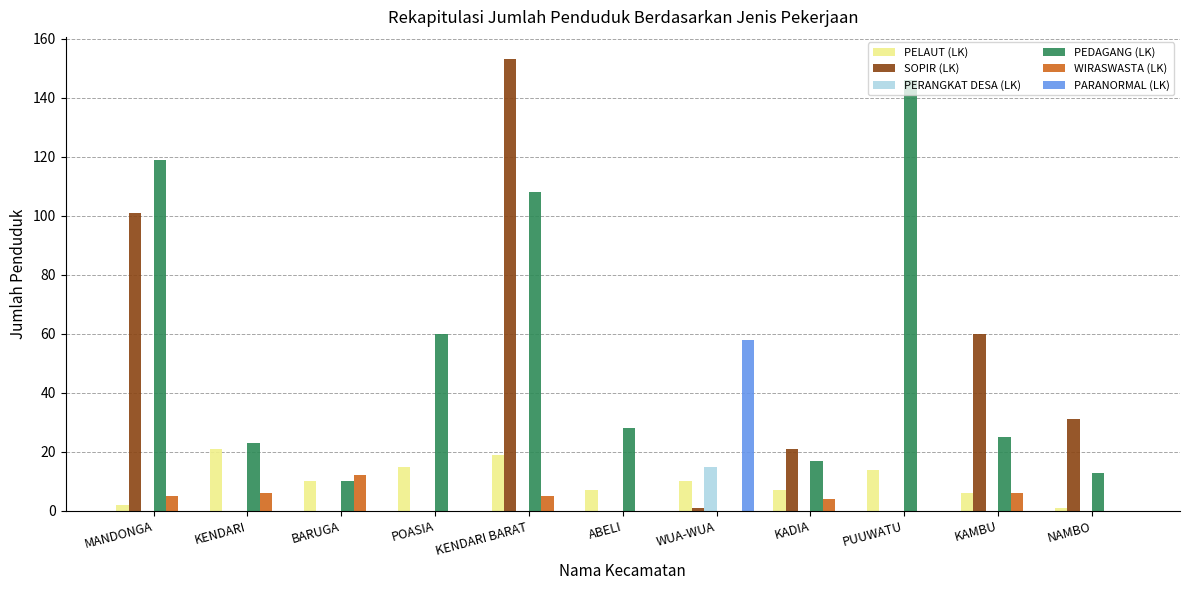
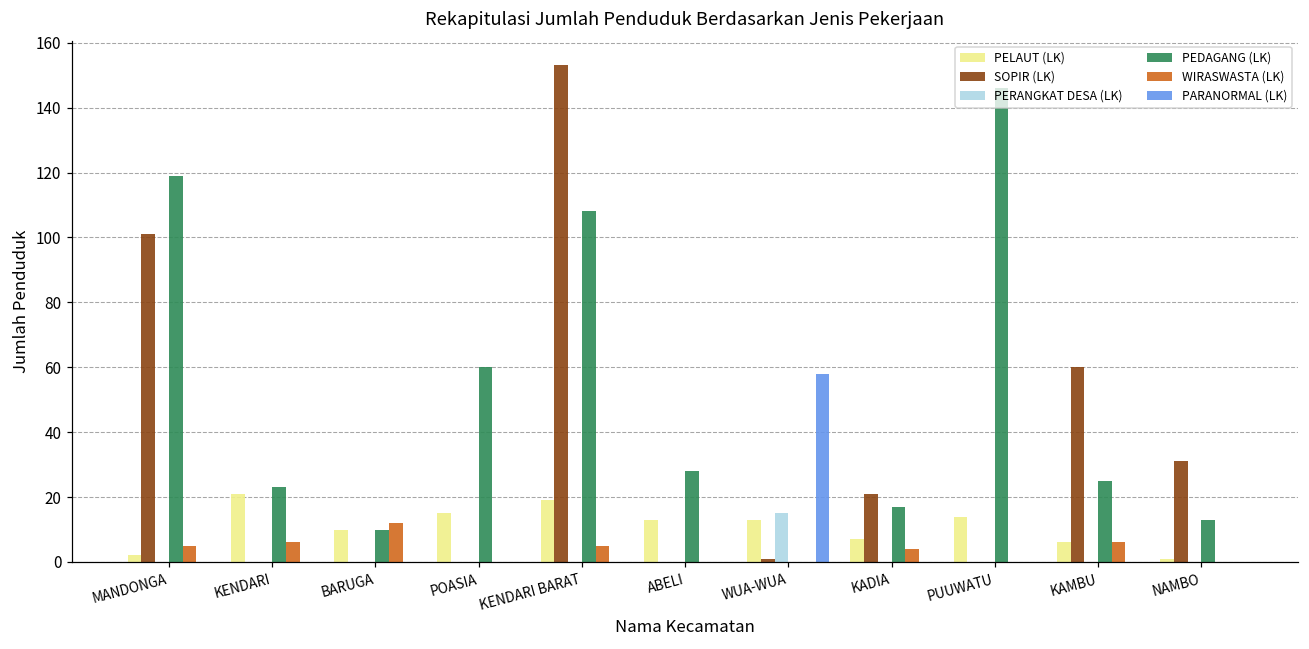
  {
    "PELAUT (LK)": {
      "MANDONGA": 2,
      "KENDARI": 21,
      "BARUGA": 10,
      "POASIA": 15,
      "KENDARI BARAT": 19,
-     "ABELI": 7,
-     "WUA-WUA": 10,
+     "ABELI": 13,
+     "WUA-WUA": 13,
      "KADIA": 7,
      "PUUWATU": 14,
      "KAMBU": 6,
      "NAMBO": 1
    },
    "SOPIR (LK)": {
      "MANDONGA": 101,
      "KENDARI": 0,
      "BARUGA": 0,
      "POASIA": 0,
      "KENDARI BARAT": 153,
      "ABELI": 0,
      "WUA-WUA": 1,
      "KADIA": 21,
      "PUUWATU": 0,
      "KAMBU": 60,
      "NAMBO": 31
    },
    "PERANGKAT DESA (LK)": {
      "MANDONGA": 0,
      "KENDARI": 0,
      "BARUGA": 0,
      "POASIA": 0,
      "KENDARI BARAT": 0,
      "ABELI": 0,
      "WUA-WUA": 15,
      "KADIA": 0,
      "PUUWATU": 0,
      "KAMBU": 0,
      "NAMBO": 0
    },
    "PEDAGANG (LK)": {
      "MANDONGA": 119,
      "KENDARI": 23,
      "BARUGA": 10,
      "POASIA": 60,
      "KENDARI BARAT": 108,
      "ABELI": 28,
      "WUA-WUA": 0,
      "KADIA": 17,
      "KAMBU": 25,
      "NAMBO": 13
    },
    "WIRASWASTA (LK)": {
      "MANDONGA": 5,
      "KENDARI": 6,
      "BARUGA": 12,
      "POASIA": 0,
      "KENDARI BARAT": 5,
      "ABELI": 0,
      "WUA-WUA": 0,
      "KADIA": 4,
      "PUUWATU": 0,
      "KAMBU": 6,
      "NAMBO": 0
    },
    "PARANORMAL (LK)": {
      "MANDONGA": 0,
      "KENDARI": 0,
      "BARUGA": 0,
      "POASIA": 0,
      "KENDARI BARAT": 0,
      "ABELI": 0,
      "WUA-WUA": 58,
      "KADIA": 0,
      "PUUWATU": 0,
      "KAMBU": 0,
      "NAMBO": 0
    }
  }
